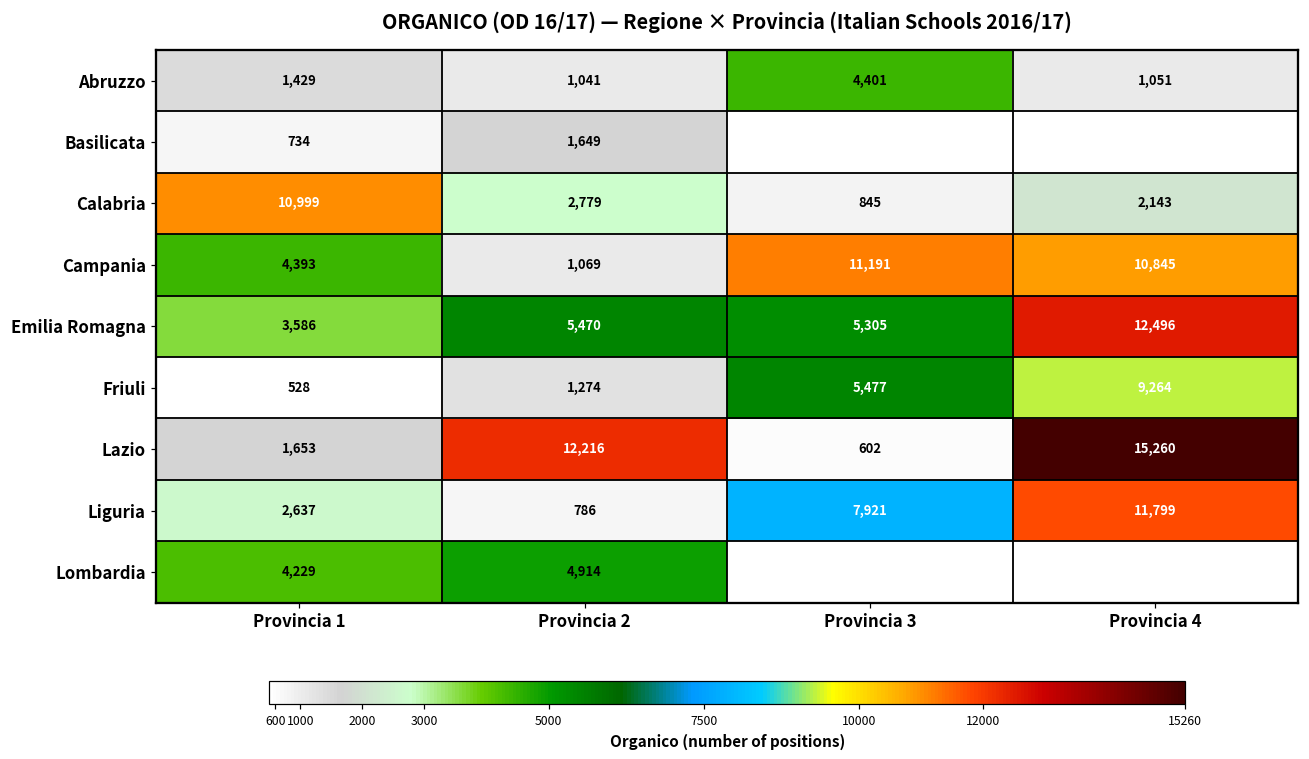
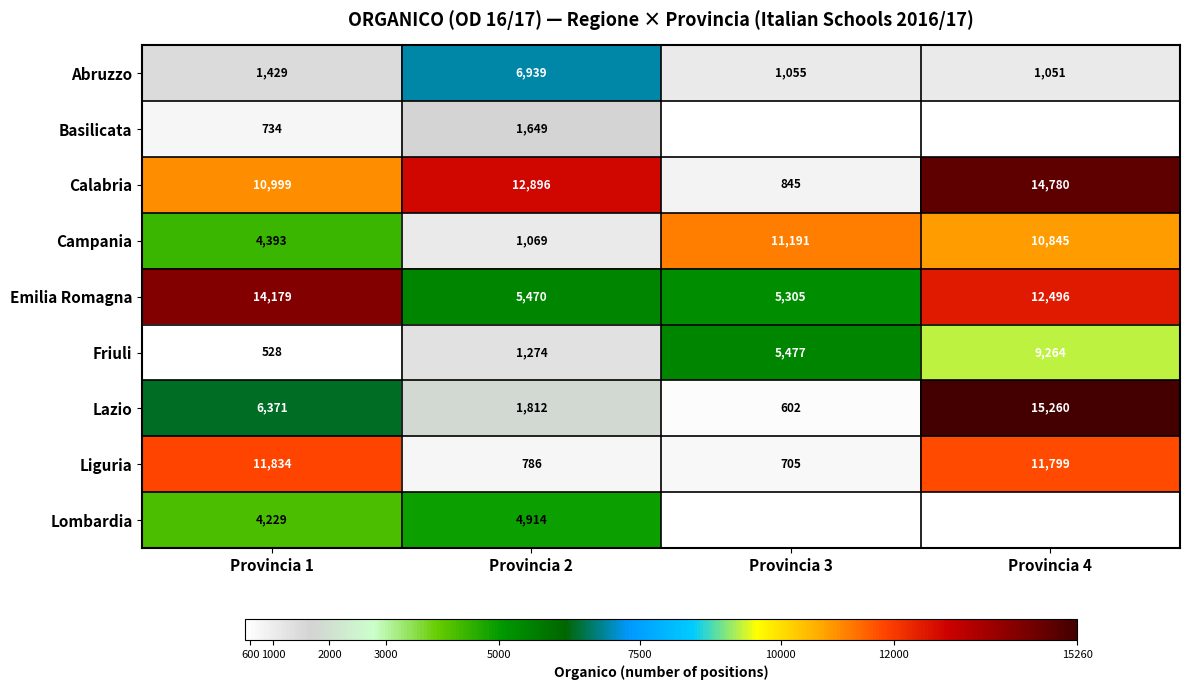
  {
    "Abruzzo": {
      "Provincia 1": "1,429",
-     "Provincia 2": "1,041",
-     "Provincia 3": "4,401",
+     "Provincia 2": "6,939",
+     "Provincia 3": "1,055",
      "Provincia 4": "1,051"
    },
    "Basilicata": {
      "Provincia 1": "734",
      "Provincia 2": "1,649"
    },
    "Calabria": {
      "Provincia 1": "10,999",
-     "Provincia 2": "2,779",
+     "Provincia 2": "12,896",
      "Provincia 3": "845",
-     "Provincia 4": "2,143"
+     "Provincia 4": "14,780"
    },
    "Campania": {
      "Provincia 1": "4,393",
      "Provincia 2": "1,069",
      "Provincia 3": "11,191",
      "Provincia 4": "10,845"
    },
    "Emilia Romagna": {
-     "Provincia 1": "3,586",
+     "Provincia 1": "14,179",
      "Provincia 2": "5,470",
      "Provincia 3": "5,305",
      "Provincia 4": "12,496"
    },
    "Friuli": {
      "Provincia 1": "528",
      "Provincia 2": "1,274",
      "Provincia 3": "5,477",
      "Provincia 4": "9,264"
    },
    "Lazio": {
-     "Provincia 1": "1,653",
-     "Provincia 2": "12,216",
+     "Provincia 1": "6,371",
+     "Provincia 2": "1,812",
      "Provincia 3": "602",
      "Provincia 4": "15,260"
    },
    "Liguria": {
-     "Provincia 1": "2,637",
+     "Provincia 1": "11,834",
      "Provincia 2": "786",
-     "Provincia 3": "7,921",
+     "Provincia 3": "705",
      "Provincia 4": "11,799"
    },
    "Lombardia": {
      "Provincia 1": "4,229",
      "Provincia 2": "4,914"
    }
  }
